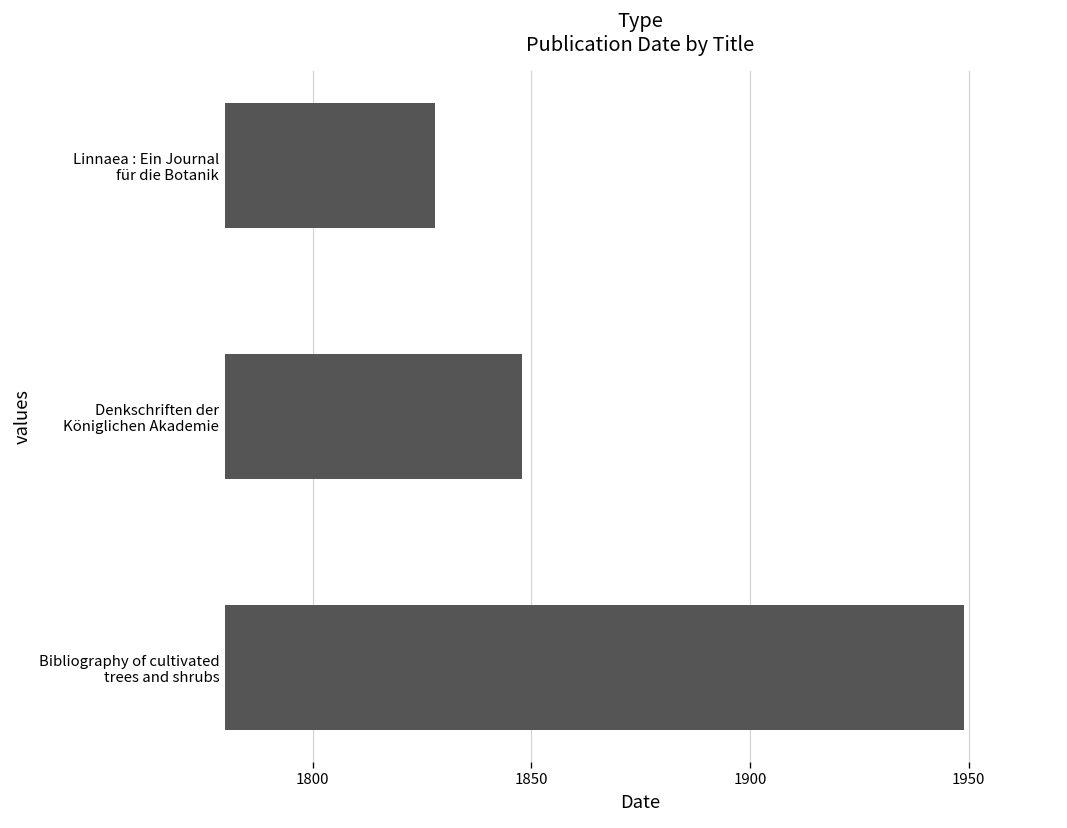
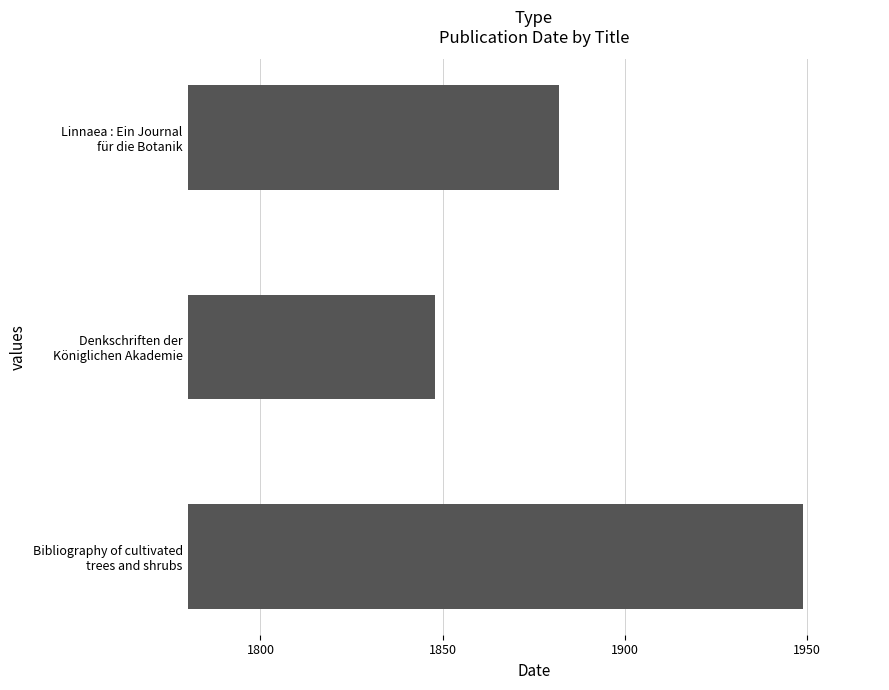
  {
-   "Linnaea : Ein Journal für die Botanik": 1828,
+   "Linnaea : Ein Journal für die Botanik": 1882,
    "Denkschriften der Königlichen Akademie": 1848,
    "Bibliography of cultivated trees and shrubs": 1949
  }
